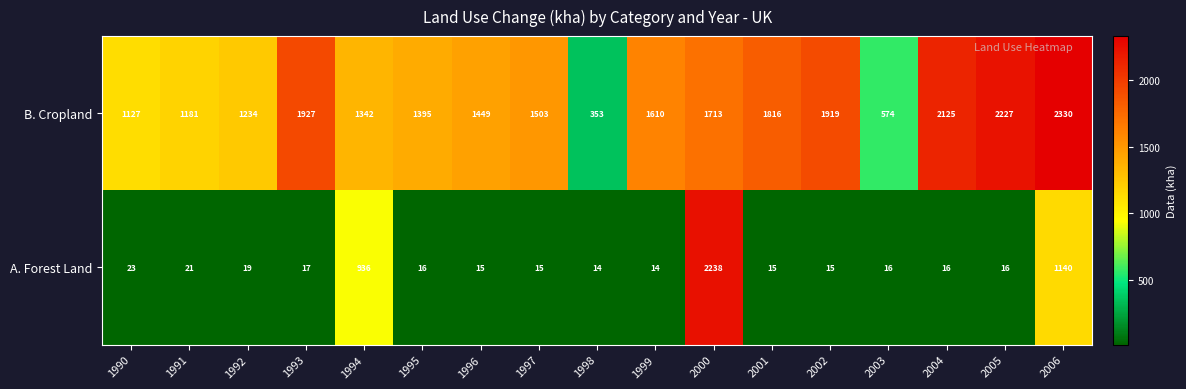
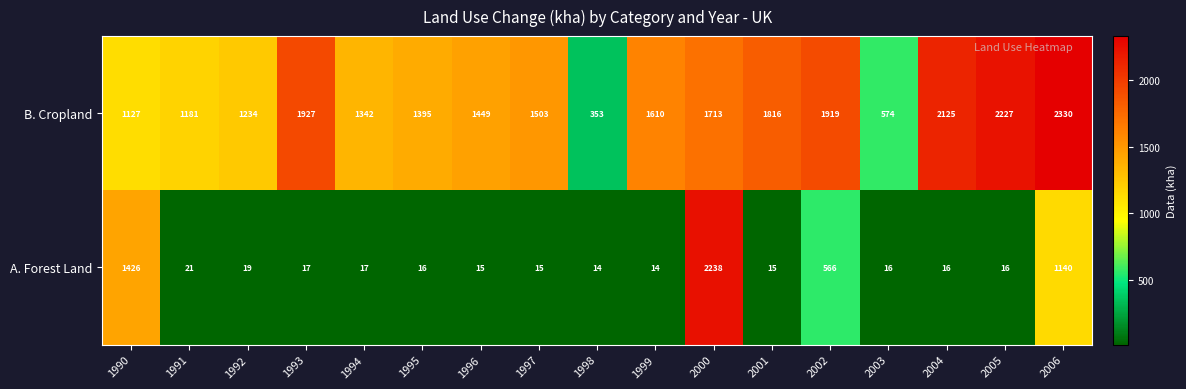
  {
    "B. Cropland": {
      "1990": 1127,
      "1991": 1181,
      "1992": 1234,
      "1993": 1927,
      "1994": 1342,
      "1995": 1395,
      "1996": 1449,
      "1997": 1503,
      "1998": 353,
      "1999": 1610,
      "2000": 1713,
      "2001": 1816,
      "2002": 1919,
      "2003": 574,
      "2004": 2125,
      "2006": 2330
    },
    "A. Forest Land": {
-     "1990": 23,
+     "1990": 1426,
      "1991": 21,
      "1992": 19,
      "1993": 17,
-     "1994": 936,
+     "1994": 17,
      "1995": 16,
      "1996": 15,
      "1997": 15,
      "1998": 14,
      "1999": 14,
      "2000": 2238,
      "2001": 15,
-     "2002": 15,
+     "2002": 566,
      "2003": 16,
      "2004": 16,
      "2005": 16,
      "2006": 1140
    }
  }
